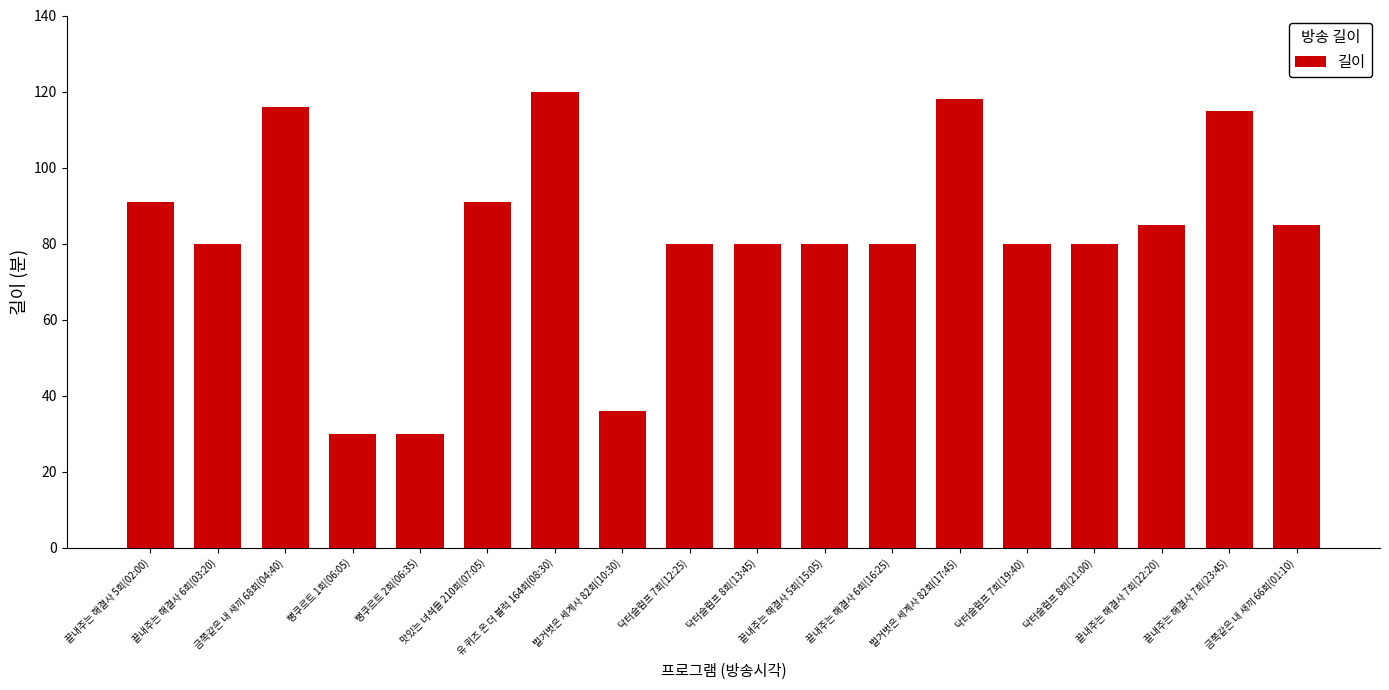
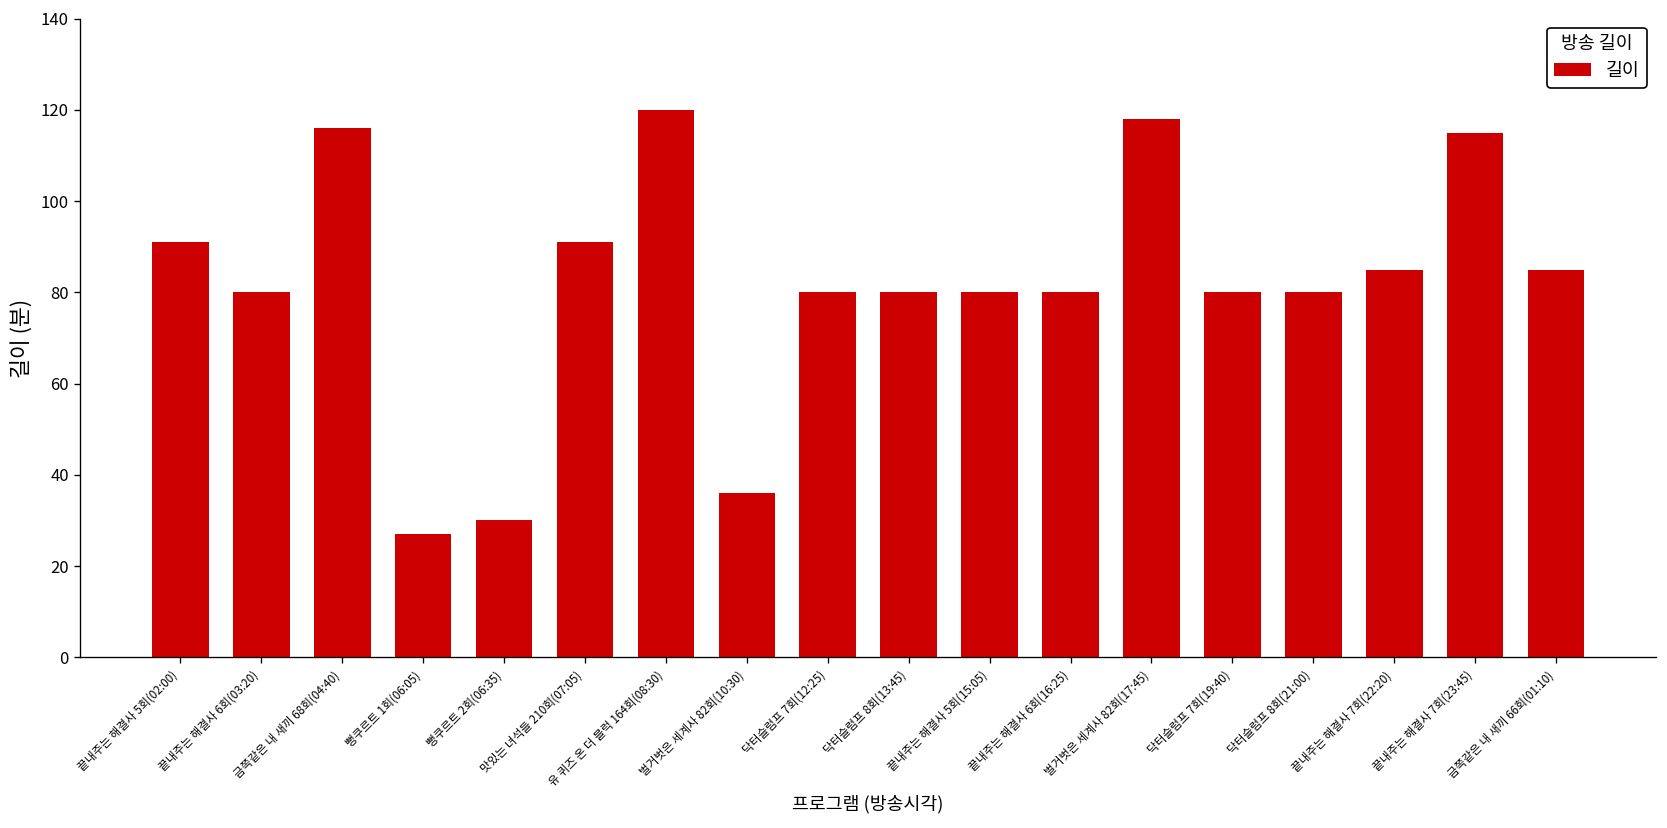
  {
    "끝내주는 해결사 5회(02:00)": 91,
    "끝내주는 해결사 6회(03:20)": 80,
    "금쪽같은 내 새끼 68회(04:40)": 116,
-   "뻥쿠르트 1회(06:05)": 30,
+   "뻥쿠르트 1회(06:05)": 27,
    "뻥쿠르트 2회(06:35)": 30,
    "맛있는 녀석들 210회(07:05)": 91,
    "유 퀴즈 온 더 블럭 164회(08:30)": 120,
    "벌거벗은 세계사 82회(10:30)": 36,
    "닥터슬럼프 7회(12:25)": 80,
    "닥터슬럼프 8회(13:45)": 80,
    "끝내주는 해결사 5회(15:05)": 80,
    "끝내주는 해결사 6회(16:25)": 80,
    "벌거벗은 세계사 82회(17:45)": 118,
    "닥터슬럼프 7회(19:40)": 80,
    "닥터슬럼프 8회(21:00)": 80,
    "끝내주는 해결사 7회(22:20)": 85,
    "끝내주는 해결사 7회(23:45)": 115,
    "금쪽같은 내 새끼 66회(01:10)": 85
  }
